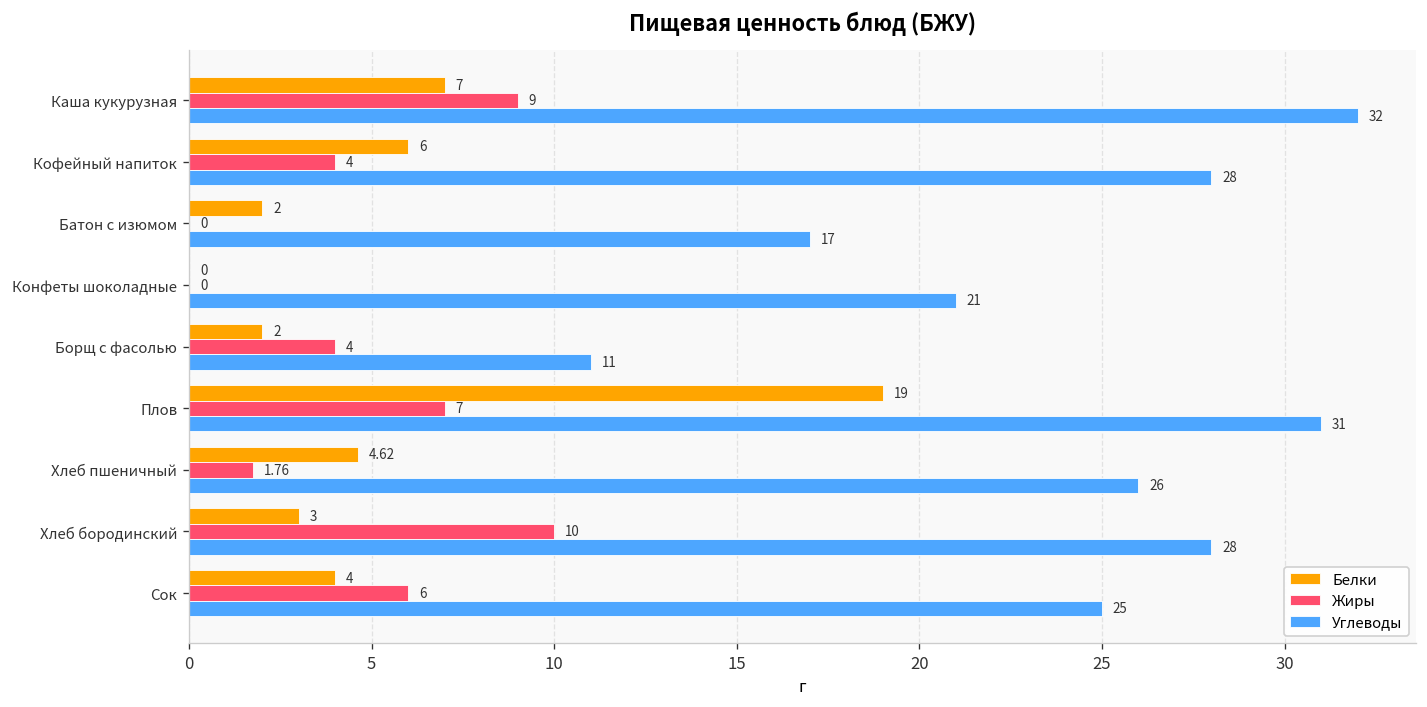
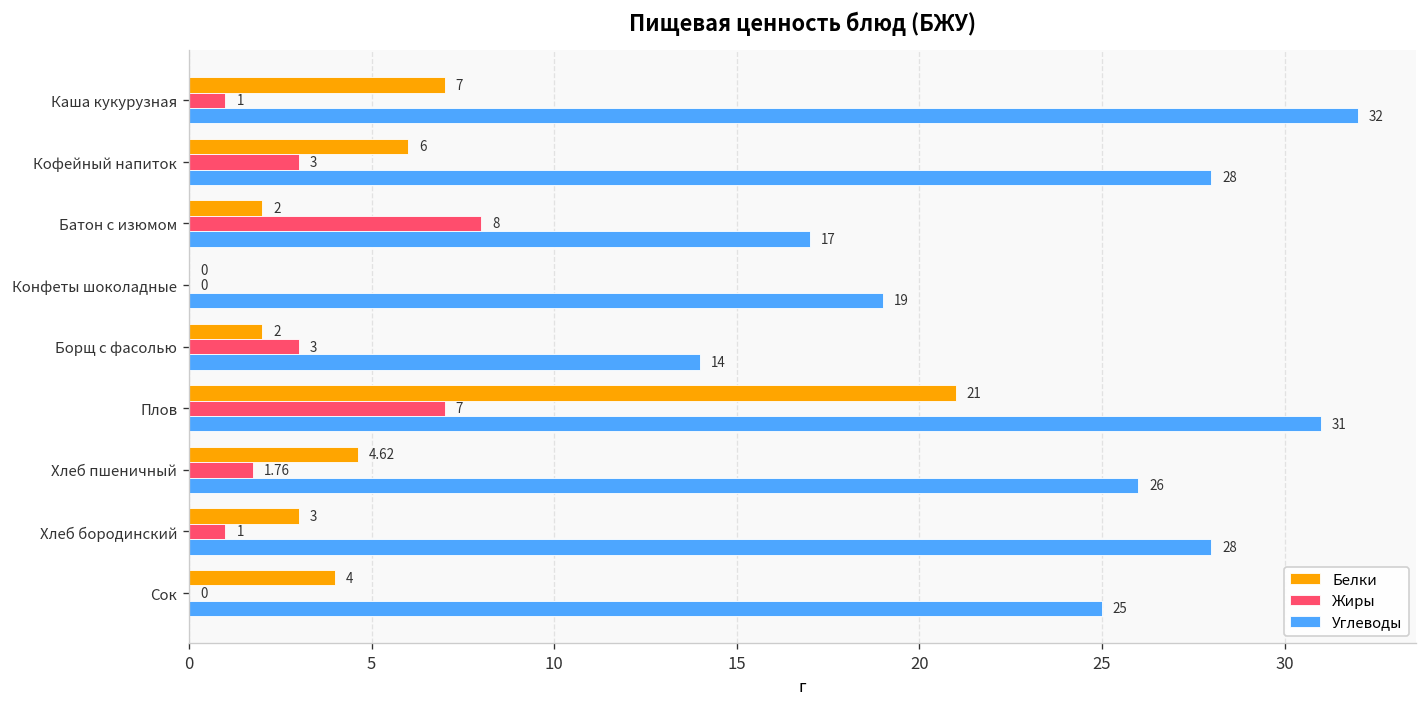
  {
    "Белки": {
      "Каша кукурузная": 7,
      "Кофейный напиток": 6,
      "Батон с изюмом": 2,
      "Конфеты шоколадные": 0,
      "Борщ с фасолью": 2,
-     "Плов": 19,
+     "Плов": 21,
      "Хлеб пшеничный": 4.62,
      "Хлеб бородинский": 3,
      "Сок": 4
    },
    "Жиры": {
-     "Каша кукурузная": 9,
-     "Кофейный напиток": 4,
-     "Батон с изюмом": 0,
+     "Каша кукурузная": 1,
+     "Кофейный напиток": 3,
+     "Батон с изюмом": 8,
      "Конфеты шоколадные": 0,
-     "Борщ с фасолью": 4,
+     "Борщ с фасолью": 3,
      "Плов": 7,
      "Хлеб пшеничный": 1.76,
-     "Хлеб бородинский": 10,
-     "Сок": 6
+     "Хлеб бородинский": 1,
+     "Сок": 0
    },
    "Углеводы": {
      "Каша кукурузная": 32,
      "Кофейный напиток": 28,
      "Батон с изюмом": 17,
-     "Конфеты шоколадные": 21,
-     "Борщ с фасолью": 11,
+     "Конфеты шоколадные": 19,
+     "Борщ с фасолью": 14,
      "Плов": 31,
      "Хлеб пшеничный": 26,
      "Хлеб бородинский": 28,
      "Сок": 25
    }
  }
